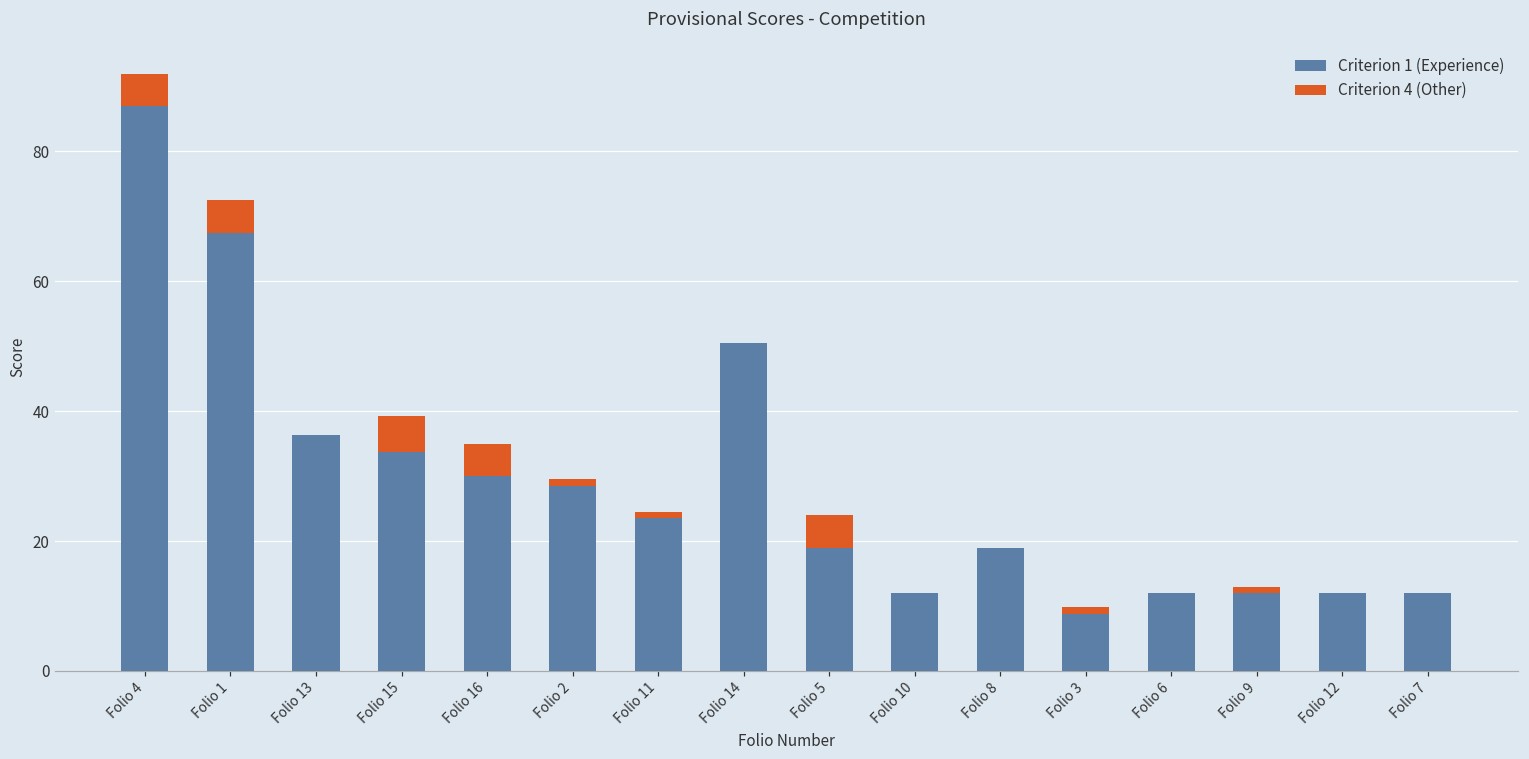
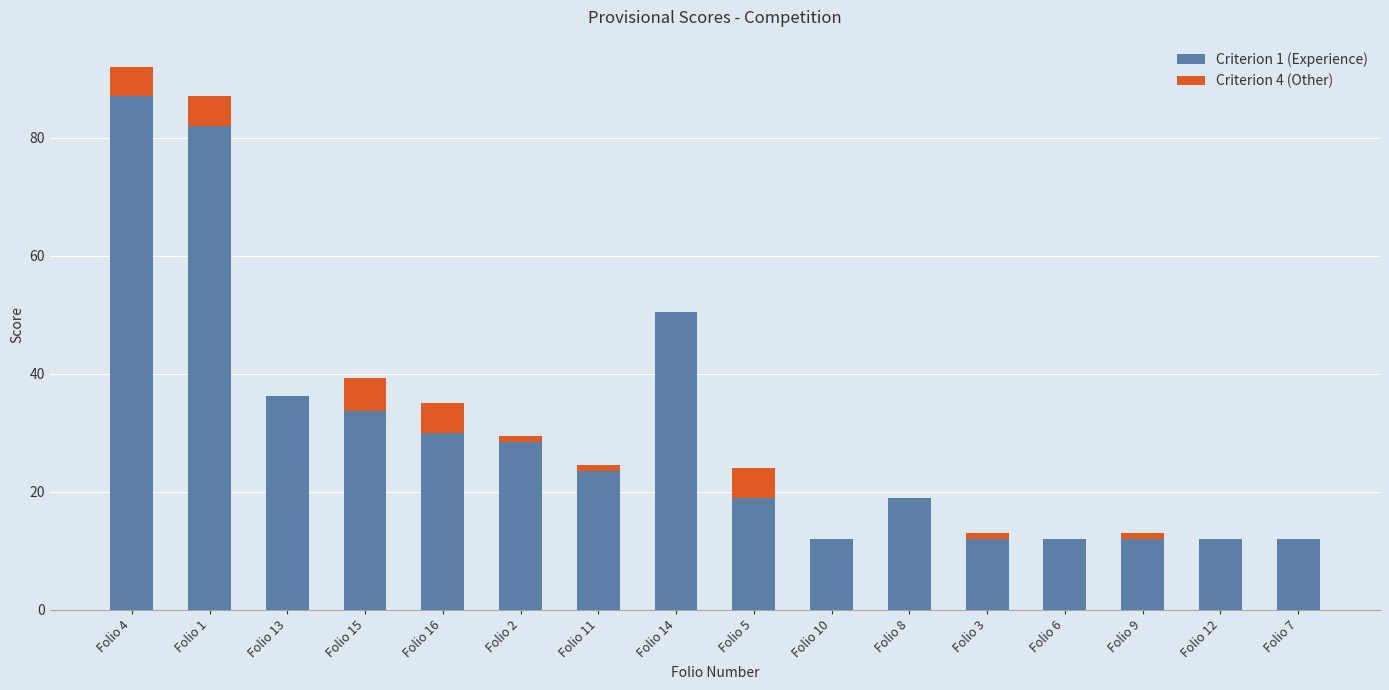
  {
    "Criterion 1 (Experience)": {
      "Folio 4": 87,
-     "Folio 1": 68,
+     "Folio 1": 82,
      "Folio 13": 36,
      "Folio 15": 34,
      "Folio 16": 30,
      "Folio 2": 29,
      "Folio 11": 24,
      "Folio 14": 51,
      "Folio 5": 19,
      "Folio 10": 12,
      "Folio 8": 19,
-     "Folio 3": 9,
+     "Folio 3": 12,
      "Folio 6": 12,
      "Folio 9": 12,
      "Folio 12": 12,
      "Folio 7": 12
    },
    "Criterion 4 (Other)": {
      "Folio 4": 5,
      "Folio 1": 5,
      "Folio 13": 0,
      "Folio 15": 6,
      "Folio 16": 5,
      "Folio 2": 1,
      "Folio 11": 1,
      "Folio 14": 0,
      "Folio 5": 5,
      "Folio 10": 0,
      "Folio 8": 0,
      "Folio 3": 1,
      "Folio 6": 0,
      "Folio 9": 1,
      "Folio 12": 0,
      "Folio 7": 0
    }
  }
